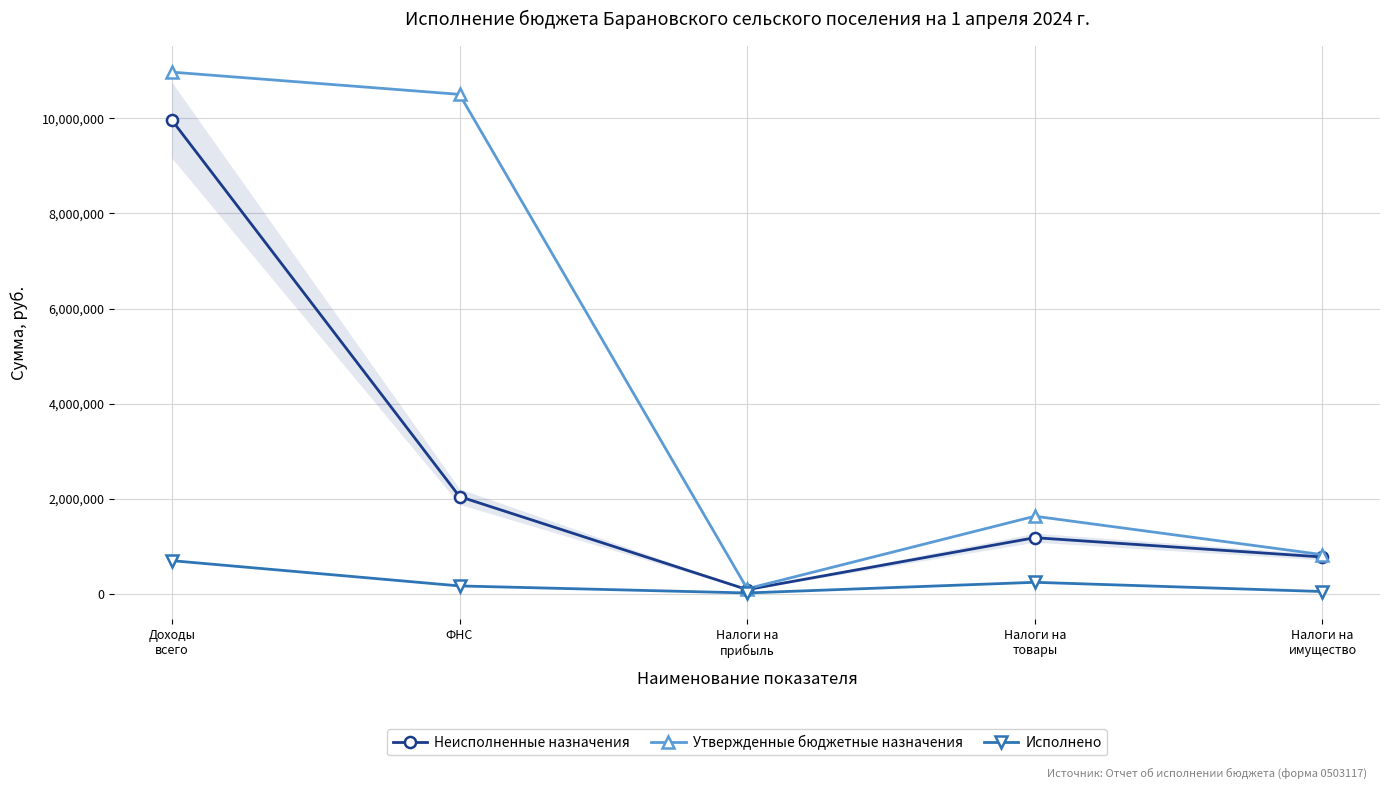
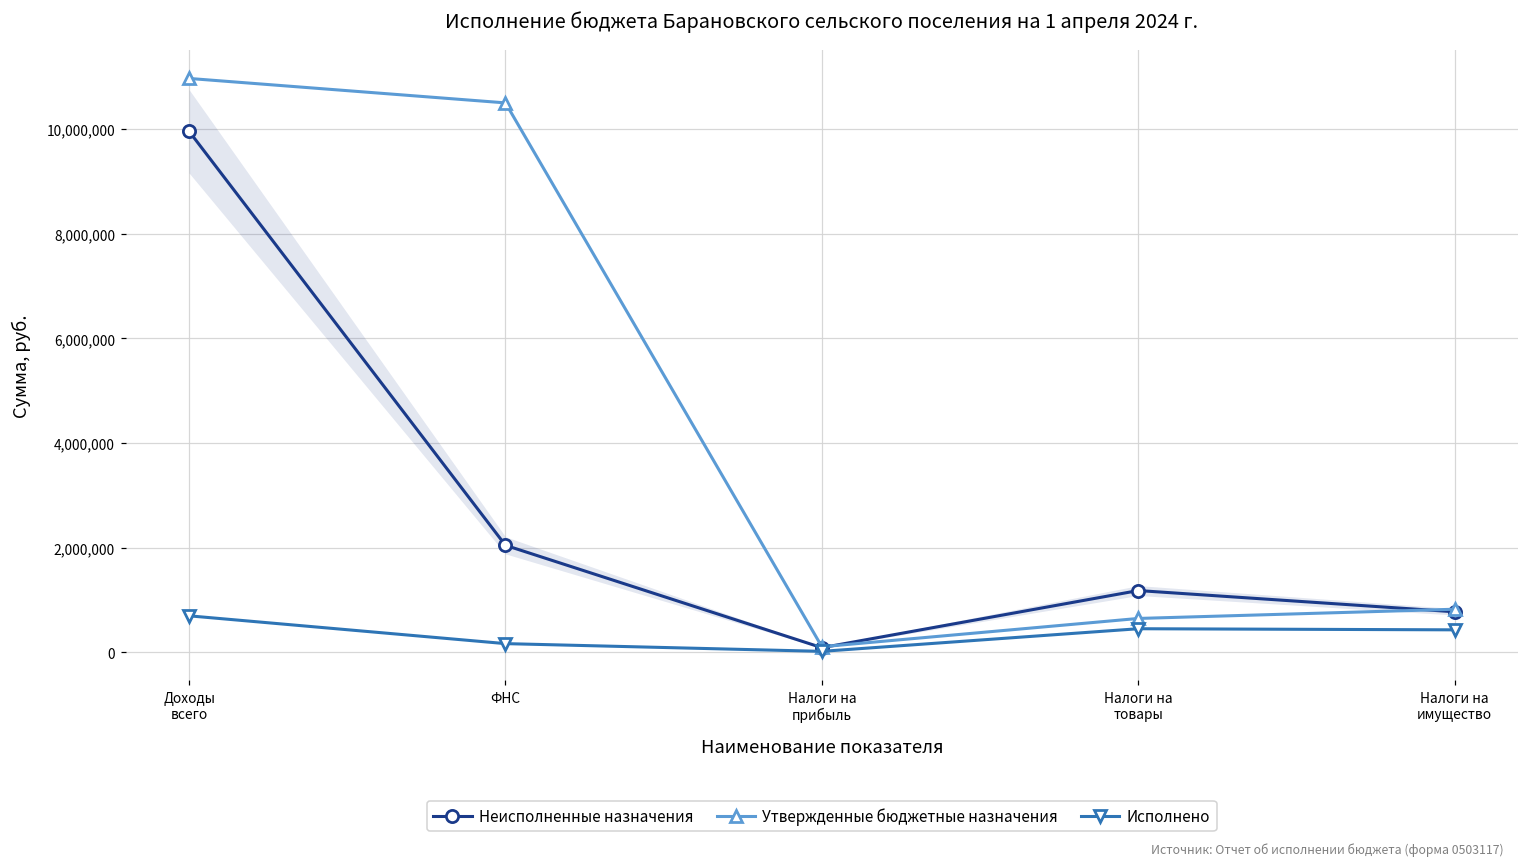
  {
    "Утвержденные бюджетные назначения": {
      "Доходы всего": "11,000,000",
      "ФНС": "10,500,000",
-     "Налоги на товары": "1,600,000"
+     "Налоги на товары": "600,000"
    },
    "Исполнено": {
      "Доходы всего": "700,000",
      "ФНС": "200,000",
      "Налоги на прибыль": "0",
-     "Налоги на товары": "200,000",
-     "Налоги на имущество": "0"
+     "Налоги на товары": "500,000",
+     "Налоги на имущество": "400,000"
    }
  }
